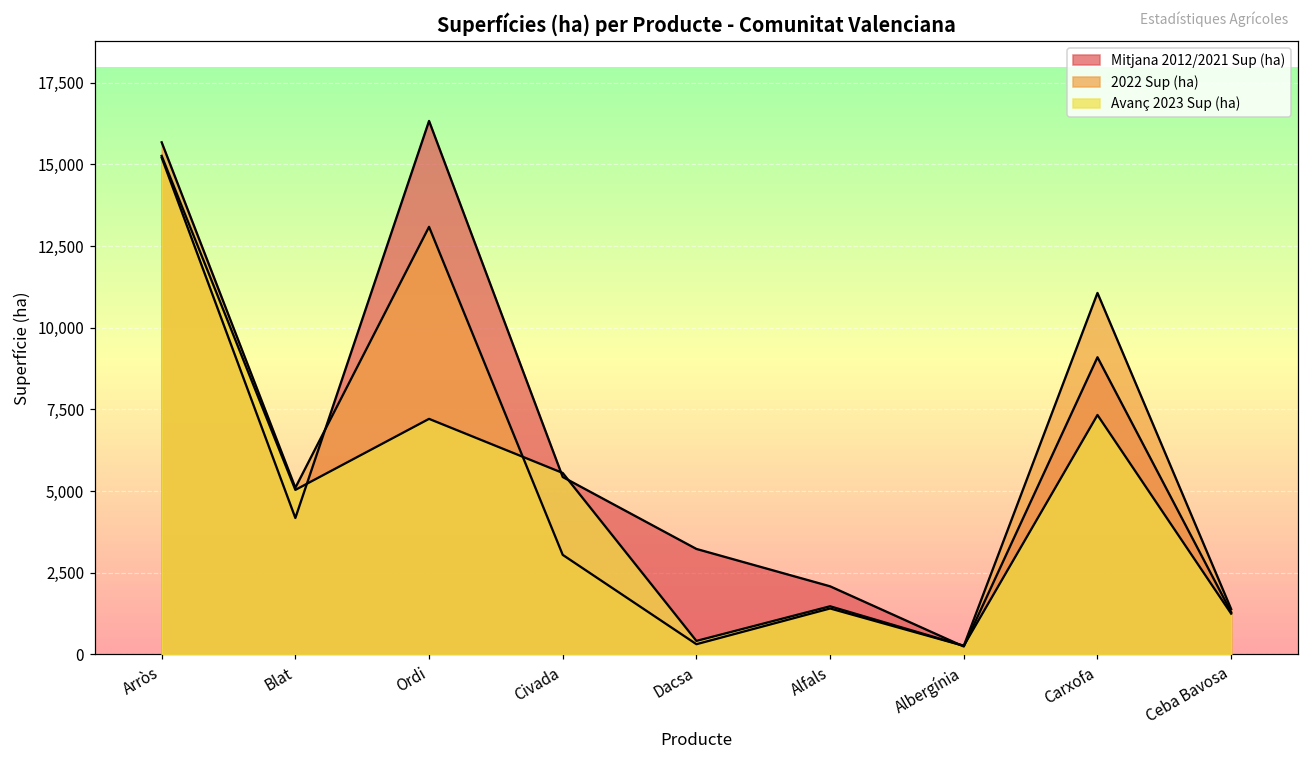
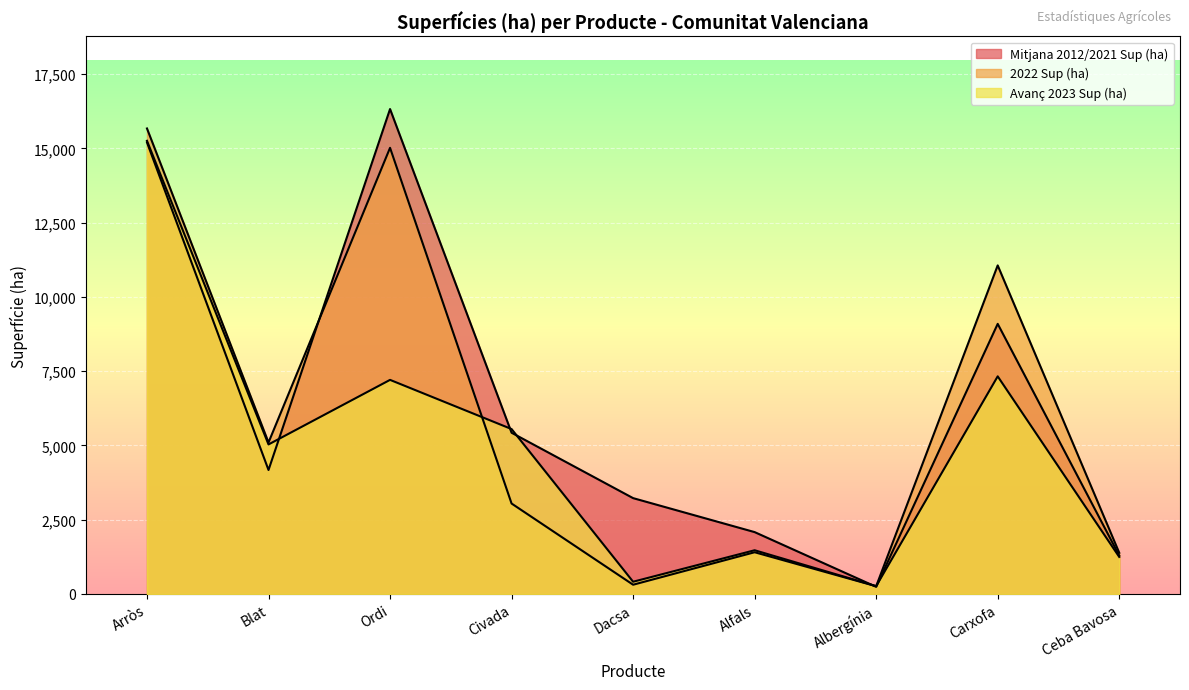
  {
    "Mitjana 2012/2021 Sup (ha)": {
      "Blat": "4,200",
      "Ordi": "16,300",
      "Civada": "5,400",
      "Dacsa": "3,200",
      "Alfals": "2,100",
      "Carxofa": "9,100"
    },
    "2022 Sup (ha)": {
      "Arròs": "15,700",
-     "Ordi": "13,100",
+     "Ordi": "15,000",
      "Civada": "3,000",
      "Dacsa": "300",
      "Carxofa": "11,100",
      "Ceba Bavosa": "1,400"
    },
    "Avanç 2023 Sup (ha)": {
      "Ordi": "7,200",
      "Civada": "5,600",
      "Dacsa": "400",
      "Carxofa": "7,300"
    }
  }
